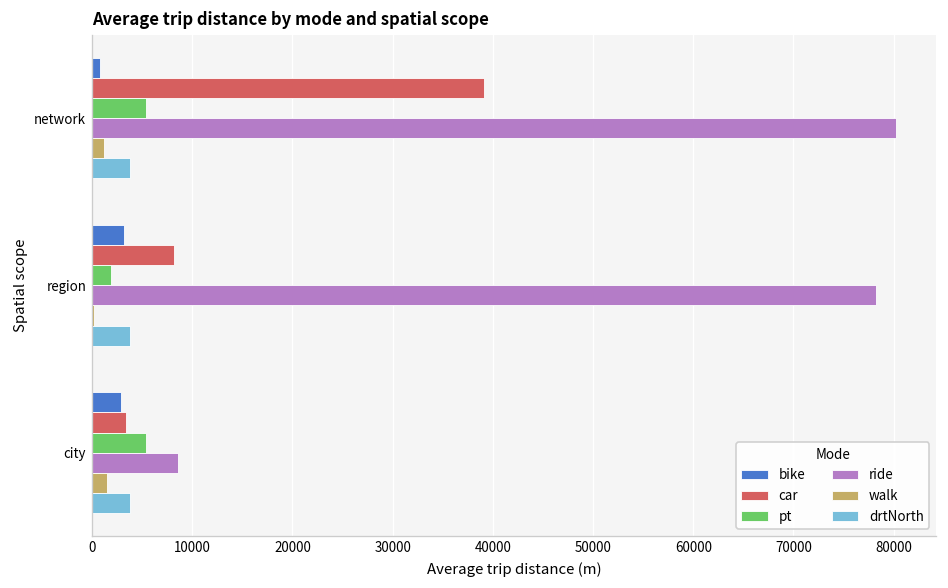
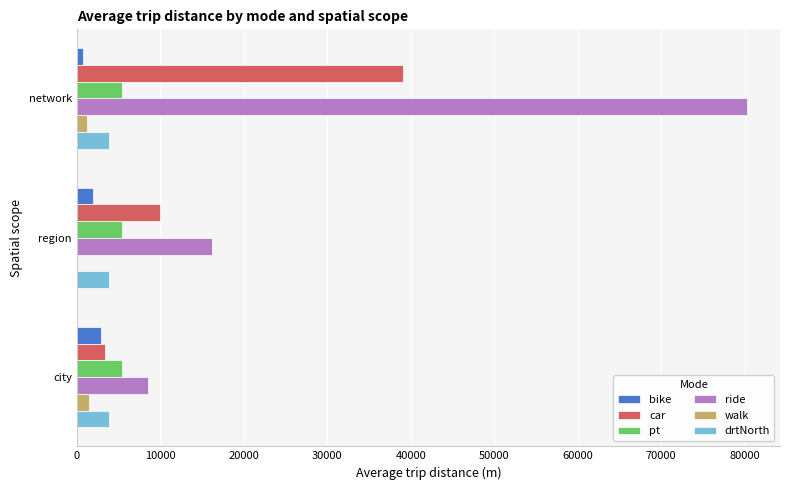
  {
    "bike": {
      "network": 1000,
-     "region": 3000,
+     "region": 2000,
      "city": 3000
    },
    "car": {
      "network": 39000,
-     "region": 8000,
+     "region": 10000,
      "city": 3000
    },
    "pt": {
      "network": 5000,
-     "region": 2000,
+     "region": 5000,
      "city": 5000
    },
    "ride": {
      "network": 80000,
-     "region": 78000,
+     "region": 16000,
      "city": 9000
    },
    "walk": {
      "network": 1000,
      "city": 2000
    },
    "drtNorth": {
      "network": 4000,
      "region": 4000,
      "city": 4000
    }
  }
